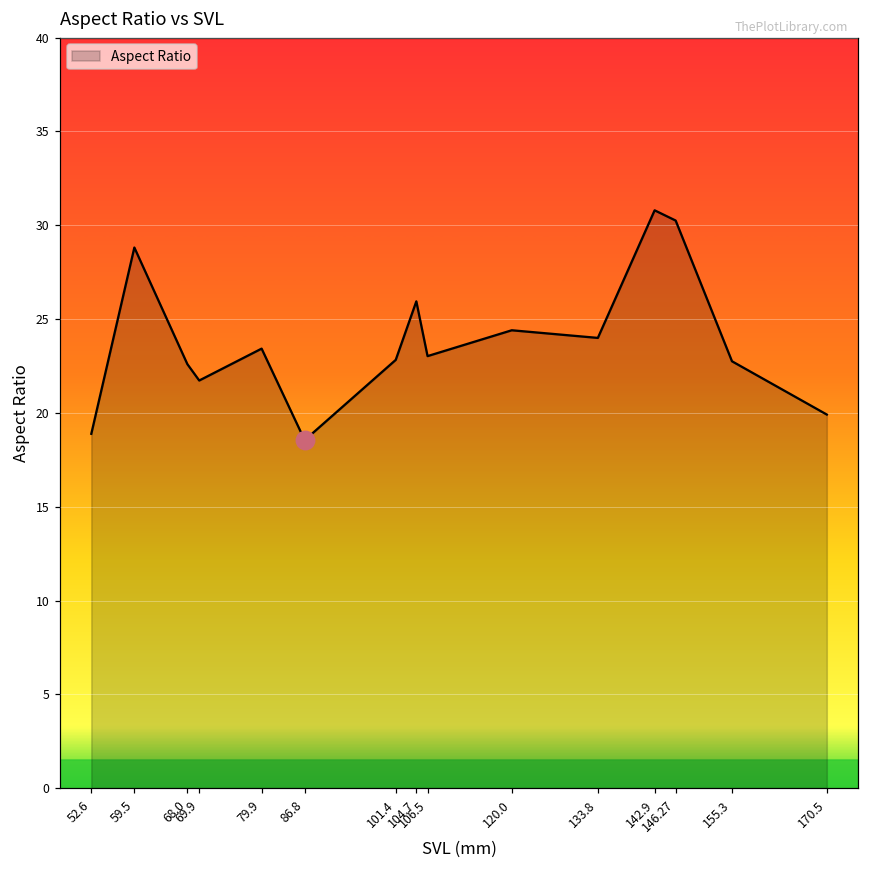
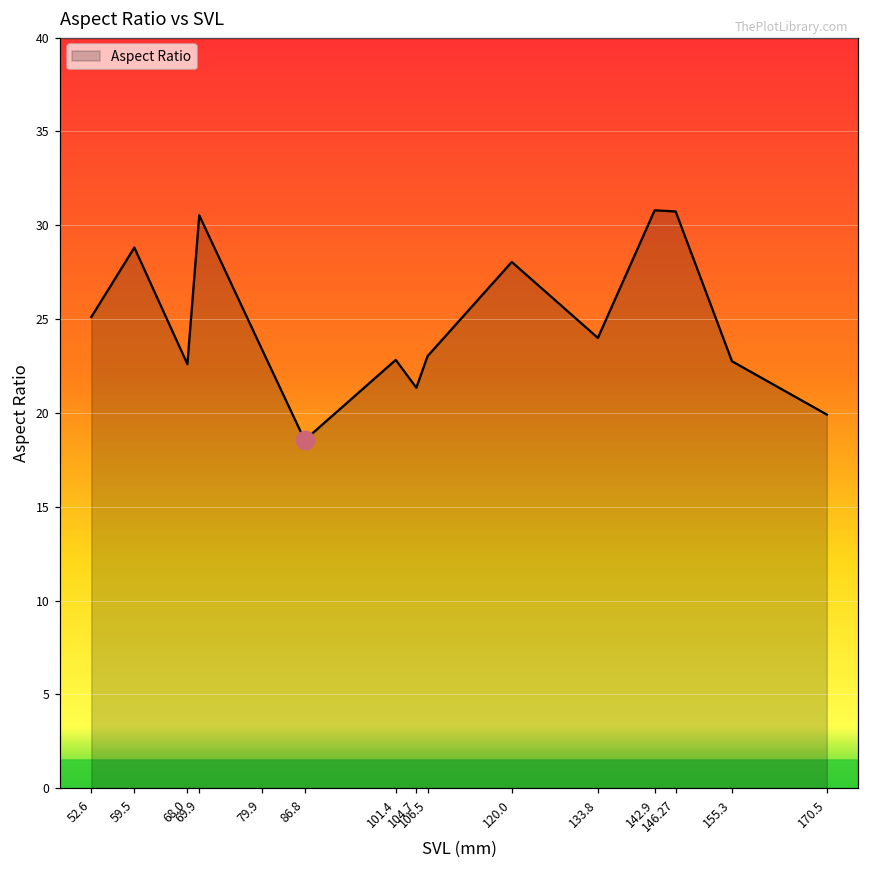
  {
    "Aspect Ratio": {
-     "52.6": 18.9,
+     "52.6": 25.1,
      "59.5": 28.8,
      "68.0": 22.6,
-     "69.9": 21.7,
+     "69.9": 30.5,
      "79.9": 23.4,
      "101.4": 22.8,
-     "104.7": 25.9,
+     "104.7": 21.3,
      "106.5": 23.0,
-     "120.0": 24.4,
+     "120.0": 28.0,
      "133.8": 24.0,
      "142.9": 30.8,
-     "146.27": 30.2,
+     "146.27": 30.7,
      "155.3": 22.7,
      "170.5": 19.9
    }
  }
